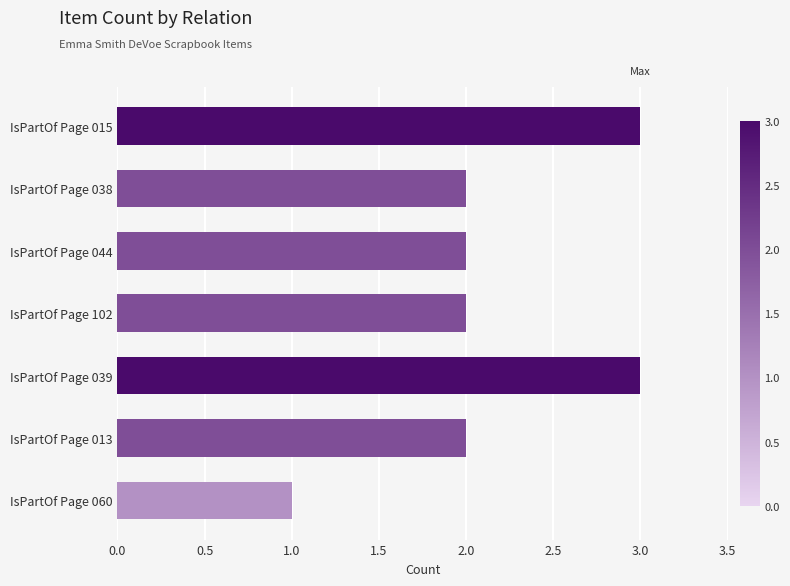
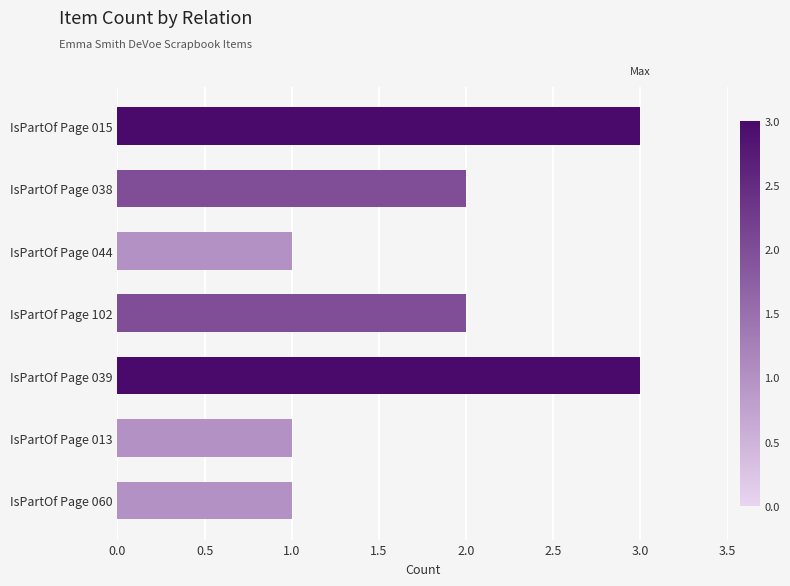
  {
    "IsPartOf Page 015": 3,
    "IsPartOf Page 038": 2,
-   "IsPartOf Page 044": 2,
+   "IsPartOf Page 044": 1,
    "IsPartOf Page 102": 2,
    "IsPartOf Page 039": 3,
-   "IsPartOf Page 013": 2,
+   "IsPartOf Page 013": 1,
    "IsPartOf Page 060": 1
  }
